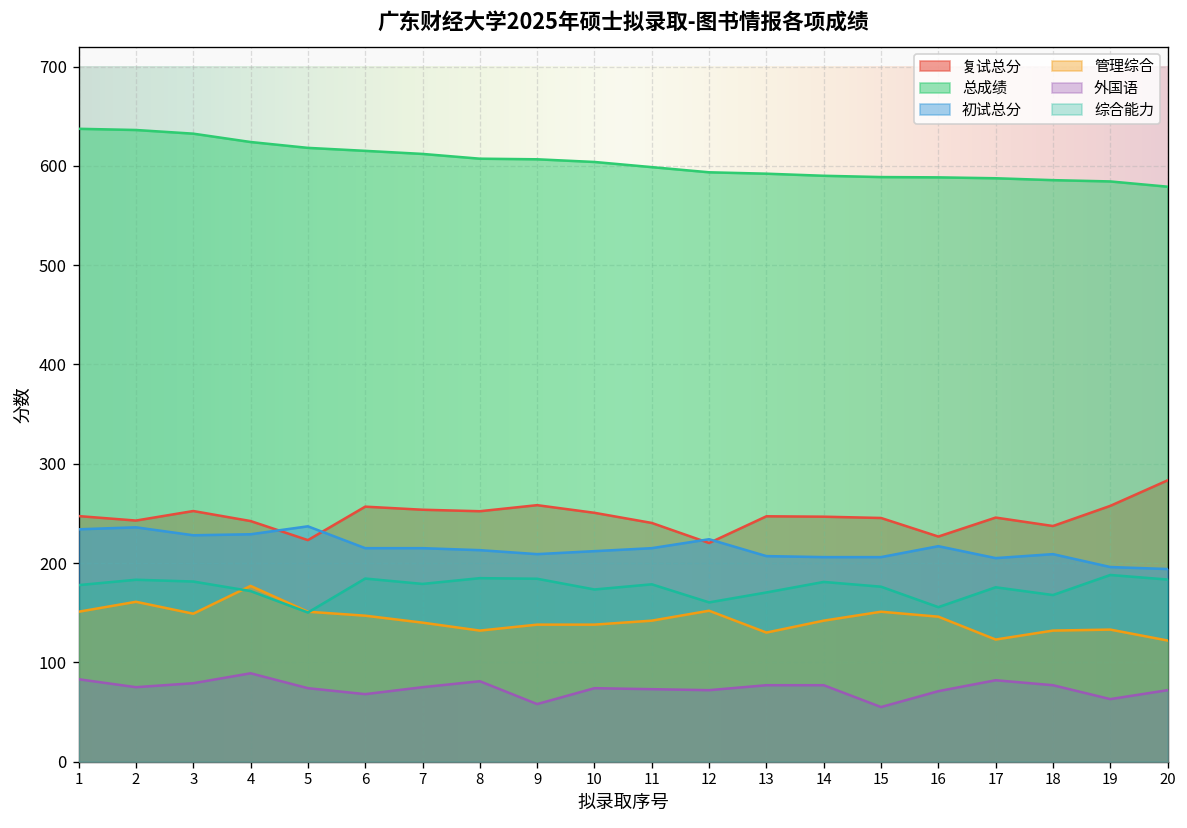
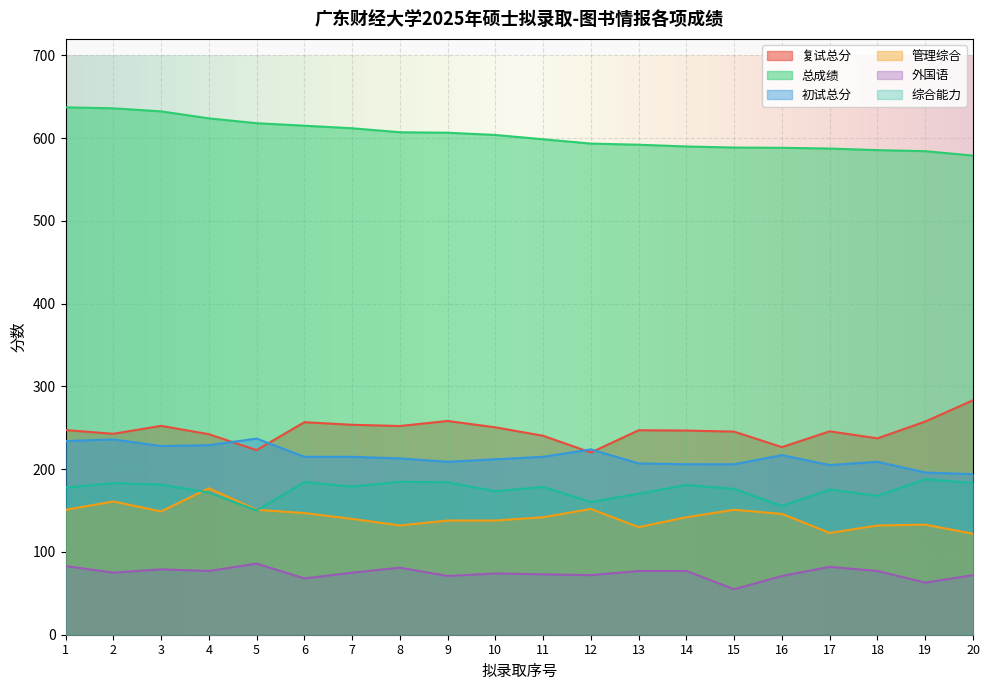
  {
    "复试总分": {
      "1": 250,
      "2": 240,
      "3": 250,
      "4": 240,
      "5": 220,
      "6": 260,
      "7": 250,
      "8": 250,
      "9": 260,
      "10": 250,
      "11": 240,
      "12": 220,
      "13": 250,
      "14": 250,
      "15": 250,
      "16": 230,
      "17": 250,
      "18": 240,
      "19": 260,
      "20": 280
    },
    "管理综合": {
      "1": 150,
      "2": 160,
      "3": 150,
      "4": 180,
      "6": 150,
      "7": 140,
      "8": 130,
      "9": 140,
      "10": 140,
      "11": 140,
      "12": 150,
      "13": 130,
      "14": 140,
      "15": 150,
      "16": 150,
      "17": 120,
      "18": 130,
      "19": 130,
      "20": 120
    },
    "外国语": {
      "1": 80,
      "2": 80,
      "3": 80,
-     "4": 90,
-     "5": 70,
+     "4": 80,
+     "5": 90,
      "6": 70,
      "7": 80,
      "8": 80,
-     "9": 60,
+     "9": 70,
      "10": 70,
      "11": 70,
      "12": 70,
      "13": 80,
      "14": 80,
      "15": 60,
      "16": 70,
      "17": 80,
      "18": 80,
      "19": 60,
      "20": 70
    }
  }
